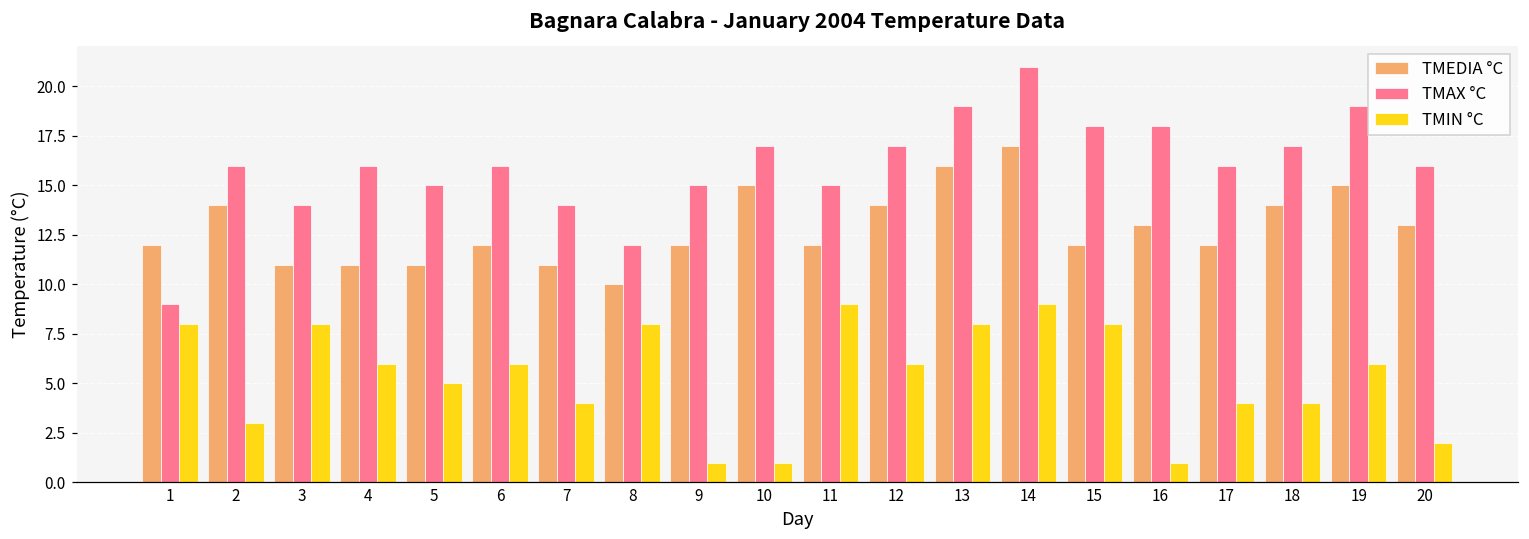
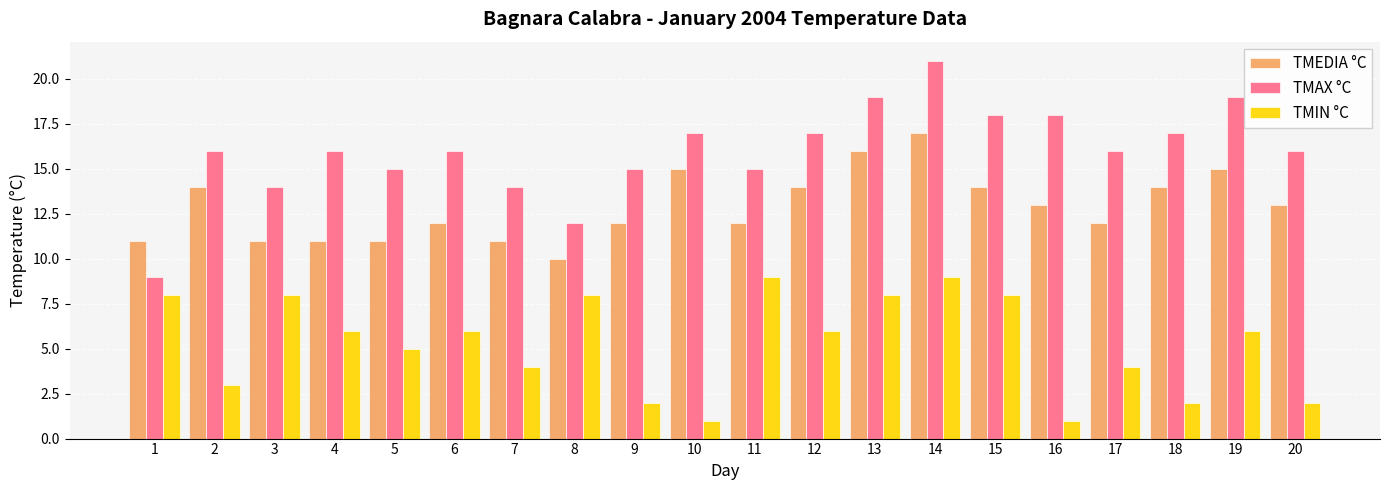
  {
    "TMEDIA °C": {
-     "1": 12,
+     "1": 11,
      "2": 14,
      "3": 11,
      "4": 11,
      "5": 11,
      "6": 12,
      "7": 11,
      "8": 10,
      "9": 12,
      "10": 15,
      "11": 12,
      "12": 14,
      "13": 16,
      "14": 17,
-     "15": 12,
+     "15": 14,
      "16": 13,
      "17": 12,
      "18": 14,
      "19": 15,
      "20": 13
    },
    "TMAX °C": {
      "1": 9,
      "2": 16,
      "3": 14,
      "4": 16,
      "5": 15,
      "6": 16,
      "7": 14,
      "8": 12,
      "9": 15,
      "10": 17,
      "11": 15,
      "12": 17,
      "13": 19,
      "14": 21,
      "15": 18,
      "16": 18,
      "17": 16,
      "18": 17,
      "19": 19,
      "20": 16
    },
    "TMIN °C": {
      "1": 8,
      "2": 3,
      "3": 8,
      "4": 6,
      "5": 5,
      "6": 6,
      "7": 4,
      "8": 8,
-     "9": 1,
+     "9": 2,
      "10": 1,
      "11": 9,
      "12": 6,
      "13": 8,
      "14": 9,
      "15": 8,
      "16": 1,
      "17": 4,
-     "18": 4,
+     "18": 2,
      "19": 6,
      "20": 2
    }
  }
